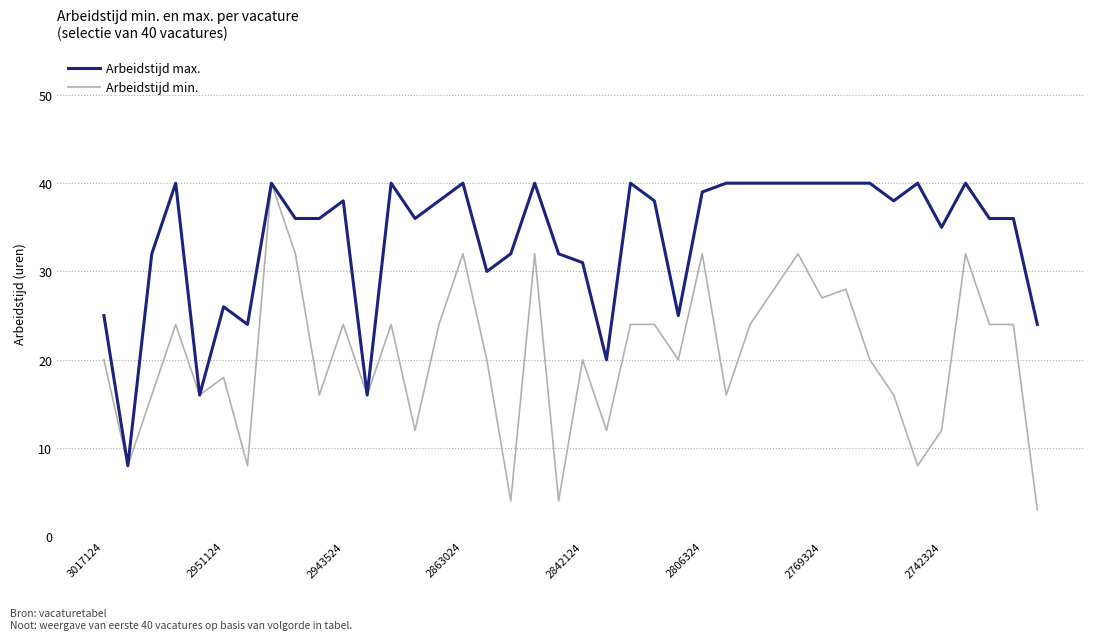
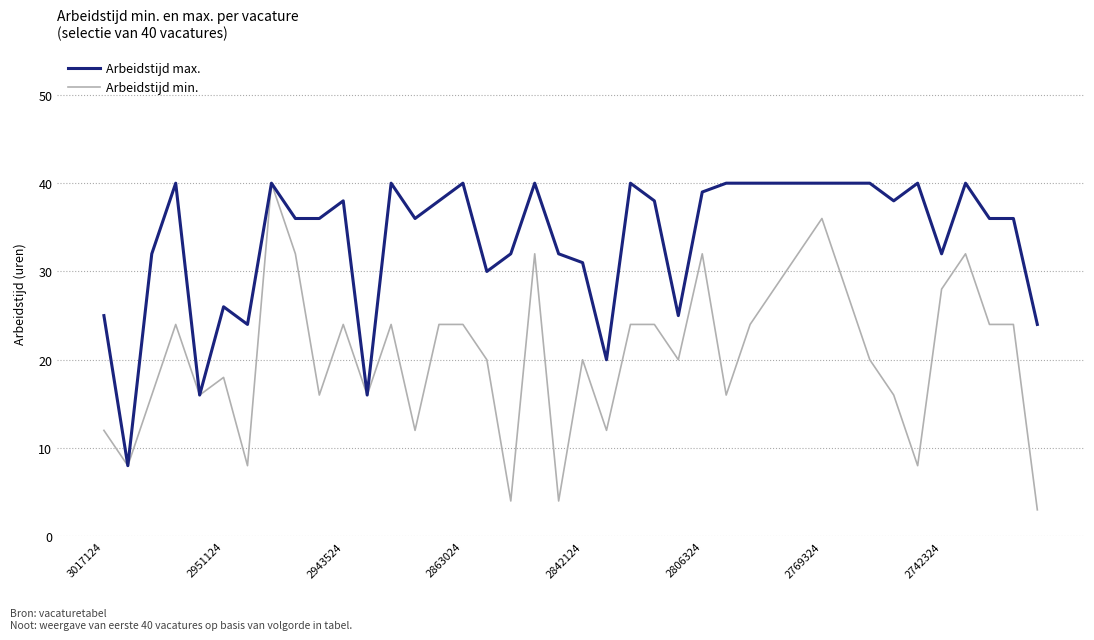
  {
    "Arbeidstijd max.": {
      "3017124": 25,
      "2951124": 26,
      "2943524": 38,
      "2863024": 40,
      "2842124": 31,
      "2806324": 39,
      "2769324": 40,
-     "2742324": 35
+     "2742324": 32
    },
    "Arbeidstijd min.": {
-     "3017124": 20,
+     "3017124": 12,
      "2951124": 18,
      "2943524": 24,
-     "2863024": 32,
+     "2863024": 24,
      "2842124": 20,
      "2806324": 32,
-     "2769324": 27,
-     "2742324": 12
+     "2769324": 36,
+     "2742324": 28
    }
  }
